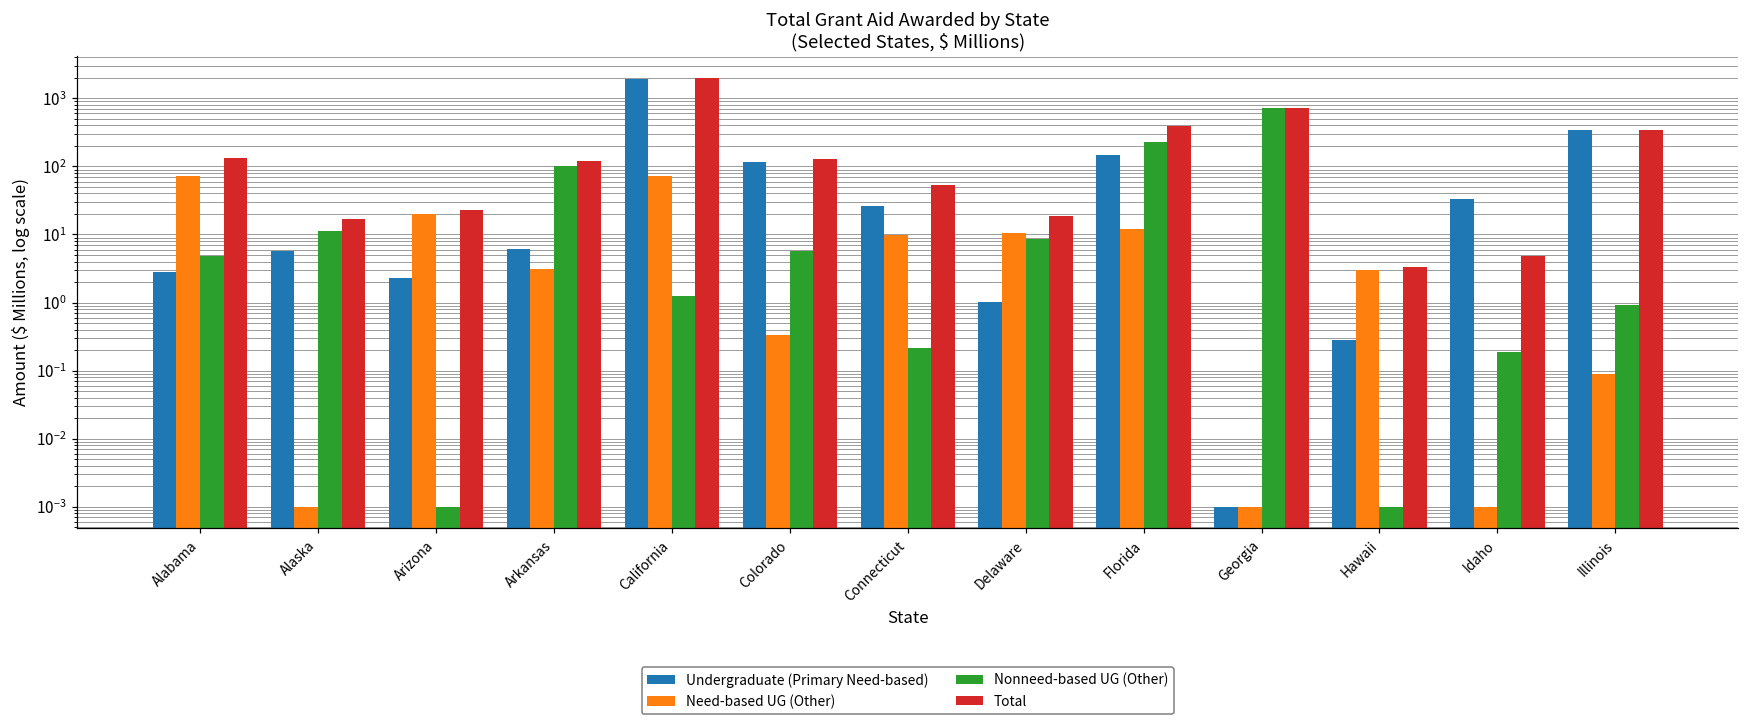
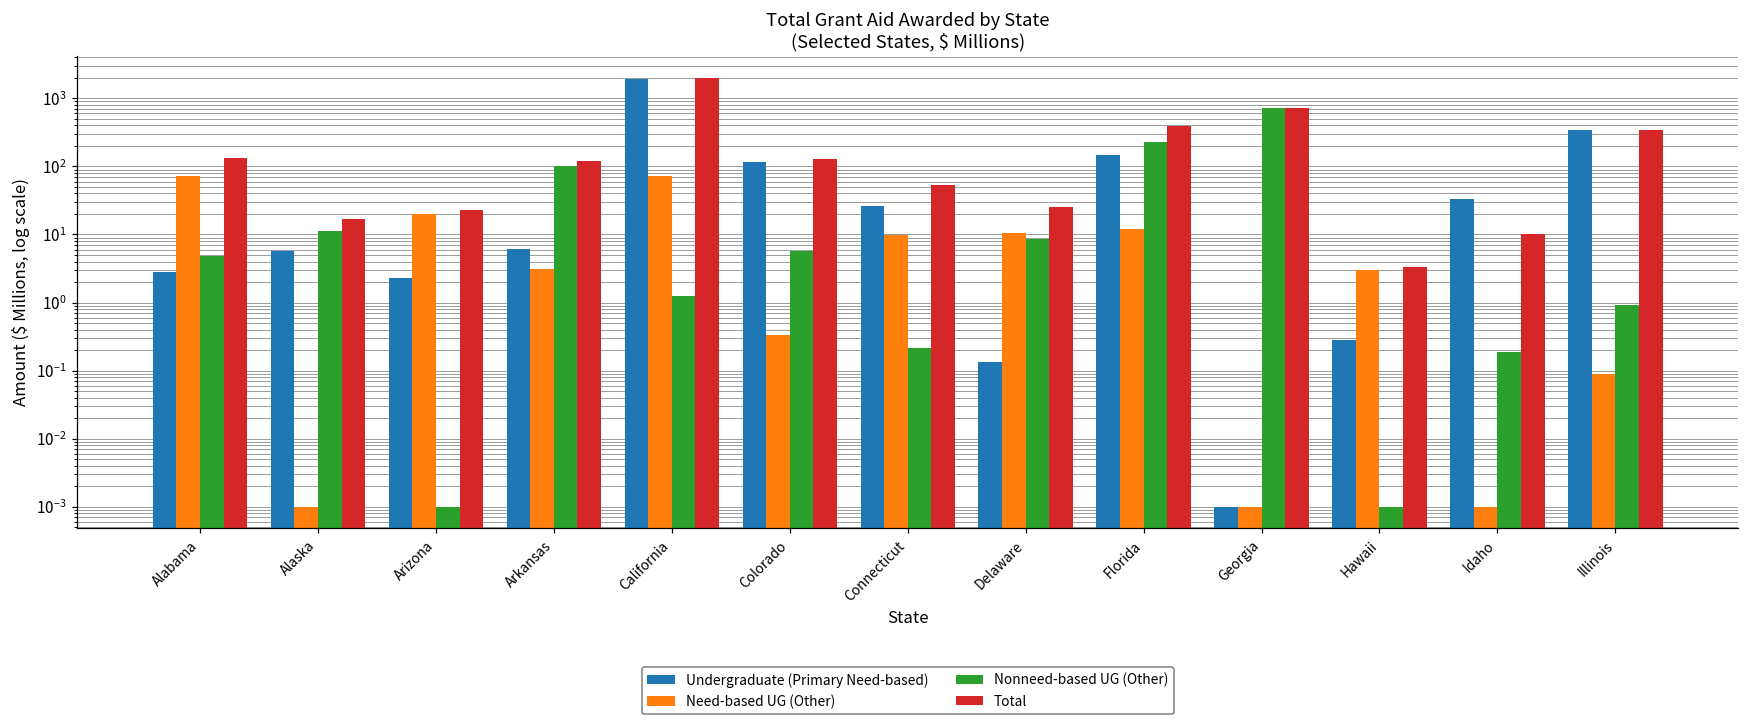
  {
    "Undergraduate (Primary Need-based)": {
      "Alabama": 3,
      "Alaska": 6,
      "Arizona": 2.3,
      "Arkansas": 6,
      "California": 1900,
      "Colorado": 120,
      "Connecticut": 26,
-     "Delaware": 1.0,
+     "Delaware": 0.13,
      "Florida": 150,
      "Georgia": 0.0010,
      "Hawaii": 0.3,
      "Idaho": 30,
      "Illinois": 300
    },
    "Need-based UG (Other)": {
      "Alabama": 70,
      "Alaska": 0.0010,
      "Arizona": 20,
      "Arkansas": 3,
      "California": 70,
      "Colorado": 0.3,
      "Connecticut": 10,
      "Delaware": 11,
      "Florida": 12,
      "Georgia": 0.0010,
      "Hawaii": 3,
      "Idaho": 0.0010,
      "Illinois": 0.09
    },
    "Nonneed-based UG (Other)": {
      "Alabama": 5,
      "Alaska": 11,
      "Arizona": 0.0010,
      "Arkansas": 100,
      "California": 1.3,
      "Colorado": 6,
      "Connecticut": 0.21,
      "Delaware": 9,
      "Florida": 230,
      "Georgia": 700,
      "Hawaii": 0.0010,
      "Idaho": 0.18,
      "Illinois": 0.9
    },
    "Total": {
      "Alabama": 130,
      "Alaska": 17,
      "Arizona": 23,
      "Arkansas": 120,
      "California": 2000,
      "Colorado": 130,
      "Connecticut": 50,
-     "Delaware": 19,
+     "Delaware": 25,
      "Florida": 400,
      "Georgia": 700,
      "Hawaii": 3,
-     "Idaho": 5,
+     "Idaho": 10,
      "Illinois": 300
    }
  }
